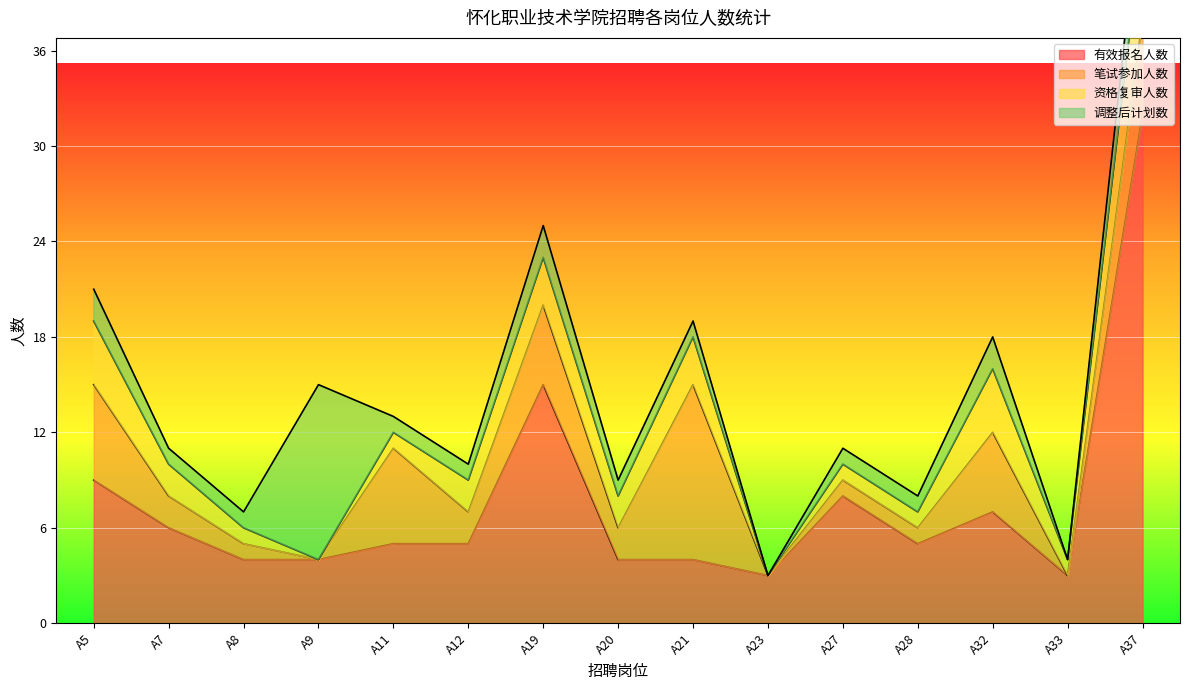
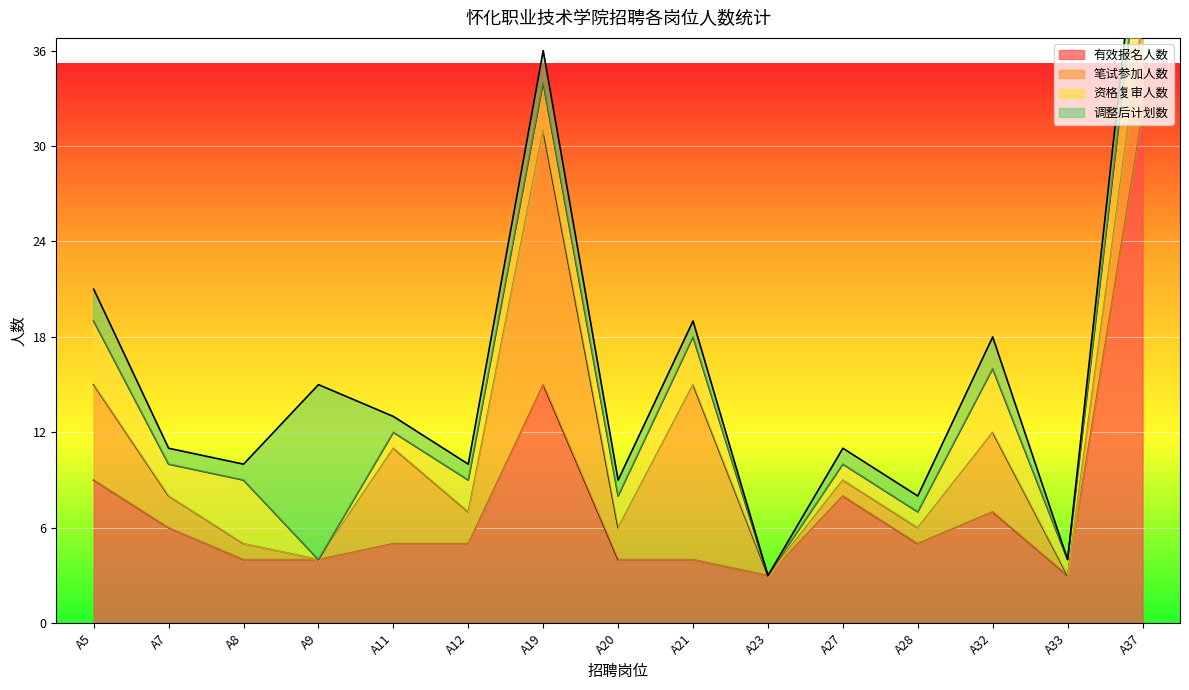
  {
    "有效报名人数": {
      "A5": 9,
      "A7": 6,
      "A8": 4,
      "A11": 5,
      "A12": 5,
      "A19": 15,
      "A20": 4,
      "A21": 4,
      "A27": 8,
      "A28": 5,
      "A32": 7
    },
    "笔试参加人数": {
      "A5": 6,
      "A7": 2,
      "A8": 1,
      "A11": 6,
      "A12": 2,
-     "A19": 5,
+     "A19": 16,
      "A20": 2,
      "A21": 11,
      "A27": 1,
      "A28": 1,
      "A32": 5
    },
    "资格复审人数": {
      "A5": 4,
      "A7": 2,
-     "A8": 1,
+     "A8": 4,
      "A11": 1,
      "A12": 2,
      "A19": 3,
      "A20": 2,
      "A21": 3,
      "A27": 1,
      "A28": 1,
      "A32": 4
    },
    "调整后计划数": {
      "A5": 2,
      "A7": 1,
      "A8": 1,
      "A9": 11,
      "A11": 1,
      "A12": 1,
      "A19": 2,
      "A20": 1,
      "A21": 1,
      "A27": 1,
      "A28": 1,
      "A32": 2
    }
  }
